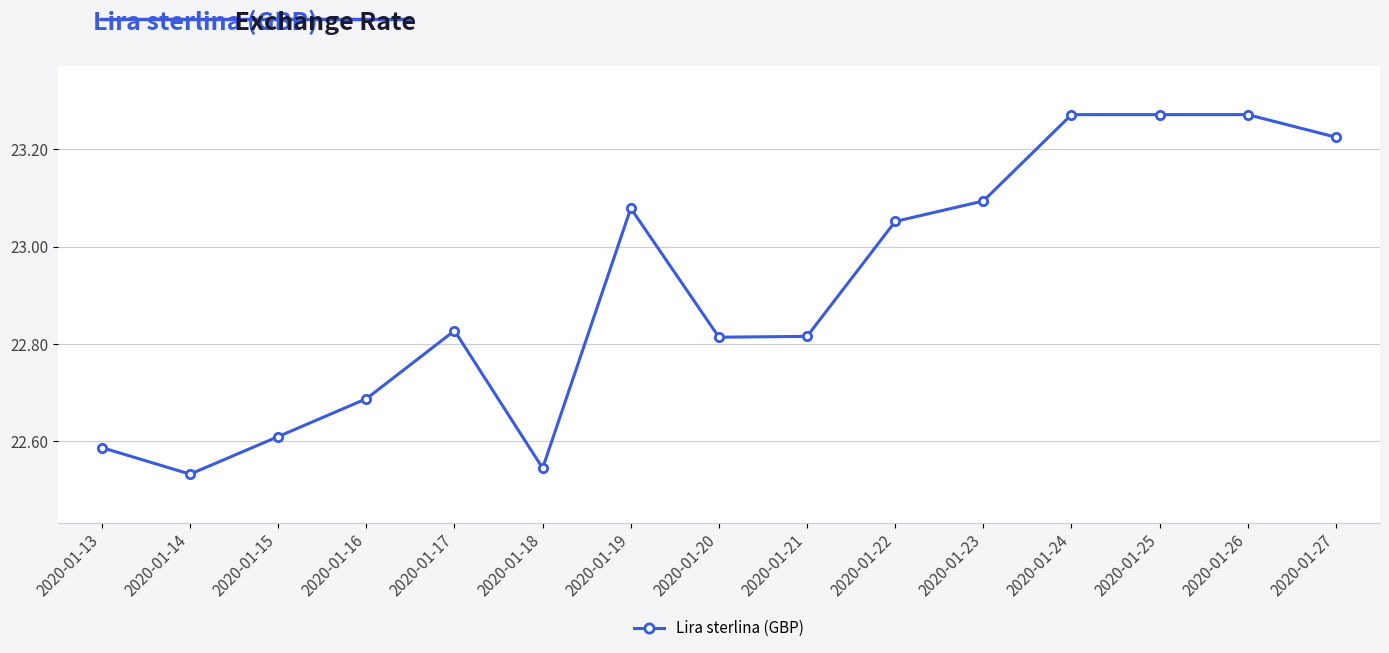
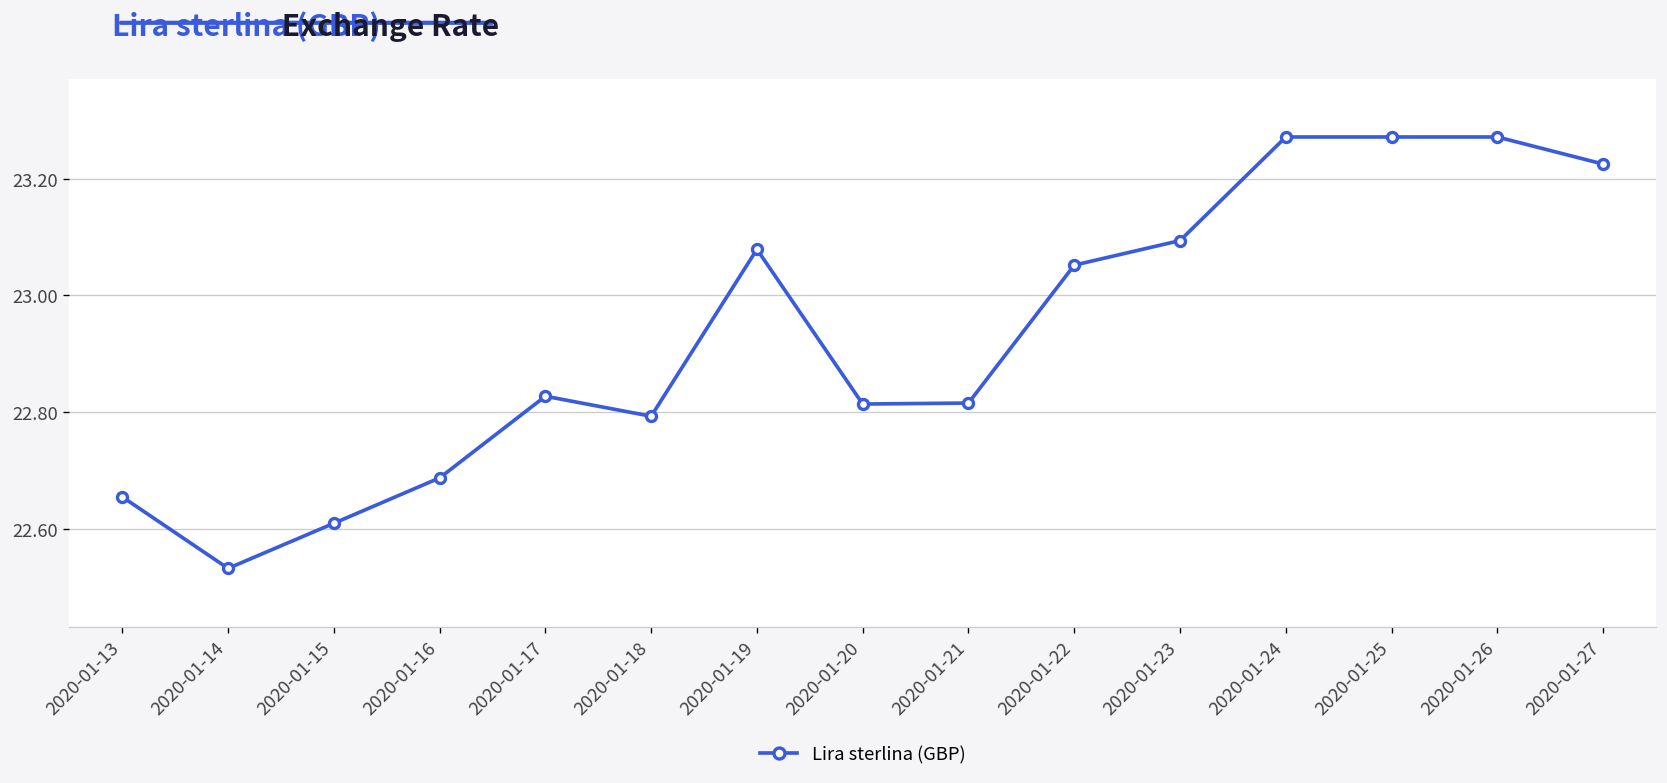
  {
-   "2020-01-13": 22.59,
+   "2020-01-13": 22.65,
    "2020-01-14": 22.53,
    "2020-01-15": 22.61,
    "2020-01-16": 22.69,
    "2020-01-17": 22.83,
-   "2020-01-18": 22.54,
+   "2020-01-18": 22.79,
    "2020-01-19": 23.08,
    "2020-01-20": 22.81,
    "2020-01-21": 22.82,
    "2020-01-22": 23.05,
    "2020-01-23": 23.09,
    "2020-01-24": 23.27,
    "2020-01-25": 23.27,
    "2020-01-26": 23.27,
    "2020-01-27": 23.23
  }
